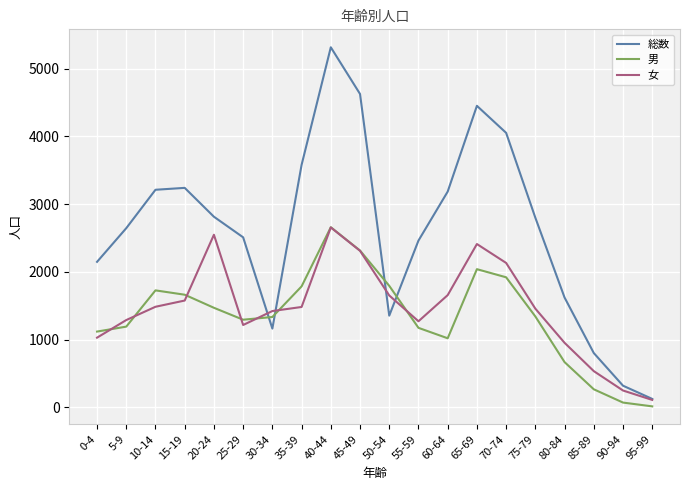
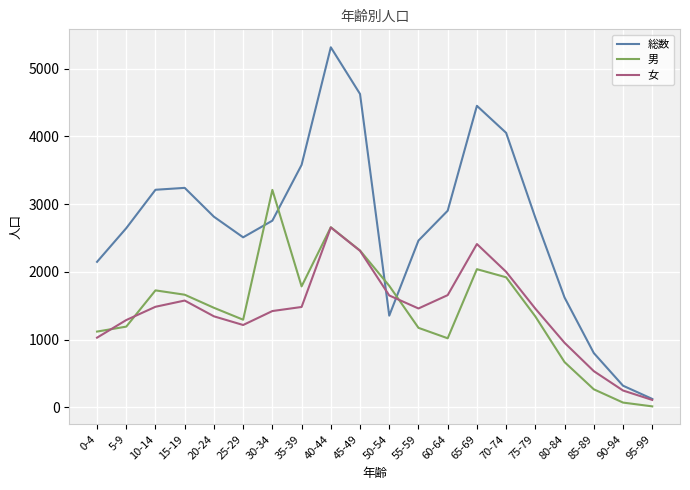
  {
    "総数": {
      "0-4": 2100,
      "5-9": 2600,
      "10-14": 3200,
      "15-19": 3200,
      "20-24": 2800,
      "25-29": 2500,
-     "30-34": 1200,
+     "30-34": 2800,
      "35-39": 3600,
      "40-44": 5300,
      "45-49": 4600,
      "50-54": 1400,
      "55-59": 2500,
-     "60-64": 3200,
+     "60-64": 2900,
      "65-69": 4500,
      "70-74": 4100,
      "75-79": 2800,
      "80-84": 1600,
      "85-89": 800,
      "90-94": 300
    },
    "男": {
      "0-4": 1100,
      "5-9": 1200,
      "10-14": 1700,
      "15-19": 1700,
      "20-24": 1500,
      "25-29": 1300,
-     "30-34": 1300,
+     "30-34": 3200,
      "35-39": 1800,
      "50-54": 1800,
      "55-59": 1200,
      "60-64": 1000,
      "65-69": 2000,
      "70-74": 1900,
      "75-79": 1300,
      "80-84": 700,
      "85-89": 300,
      "90-94": 100,
      "95-99": 0
    },
    "女": {
      "0-4": 1000,
      "5-9": 1300,
      "10-14": 1500,
      "15-19": 1600,
-     "20-24": 2500,
+     "20-24": 1300,
      "25-29": 1200,
      "30-34": 1400,
      "35-39": 1500,
      "50-54": 1700,
-     "55-59": 1300,
+     "55-59": 1500,
      "60-64": 1700,
      "65-69": 2400,
-     "70-74": 2100,
+     "70-74": 2000,
      "75-79": 1500,
      "80-84": 1000,
      "85-89": 500,
      "90-94": 200
    }
  }
